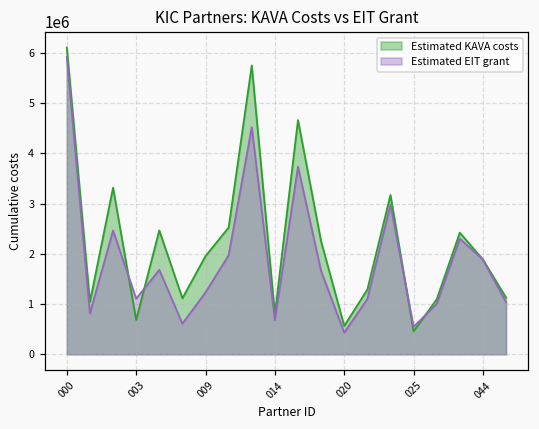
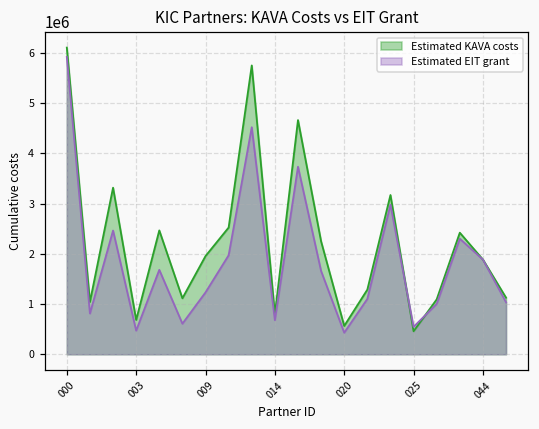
  {
    "Estimated KAVA costs": {
      "000": 6100000,
      "003": 700000,
      "009": 2000000,
      "014": 800000,
      "020": 600000,
      "025": 500000
    },
    "Estimated EIT grant": {
      "000": 5900000,
-     "003": 1100000,
+     "003": 500000,
      "009": 1200000,
      "014": 700000,
      "020": 400000,
      "025": 500000
    }
  }
